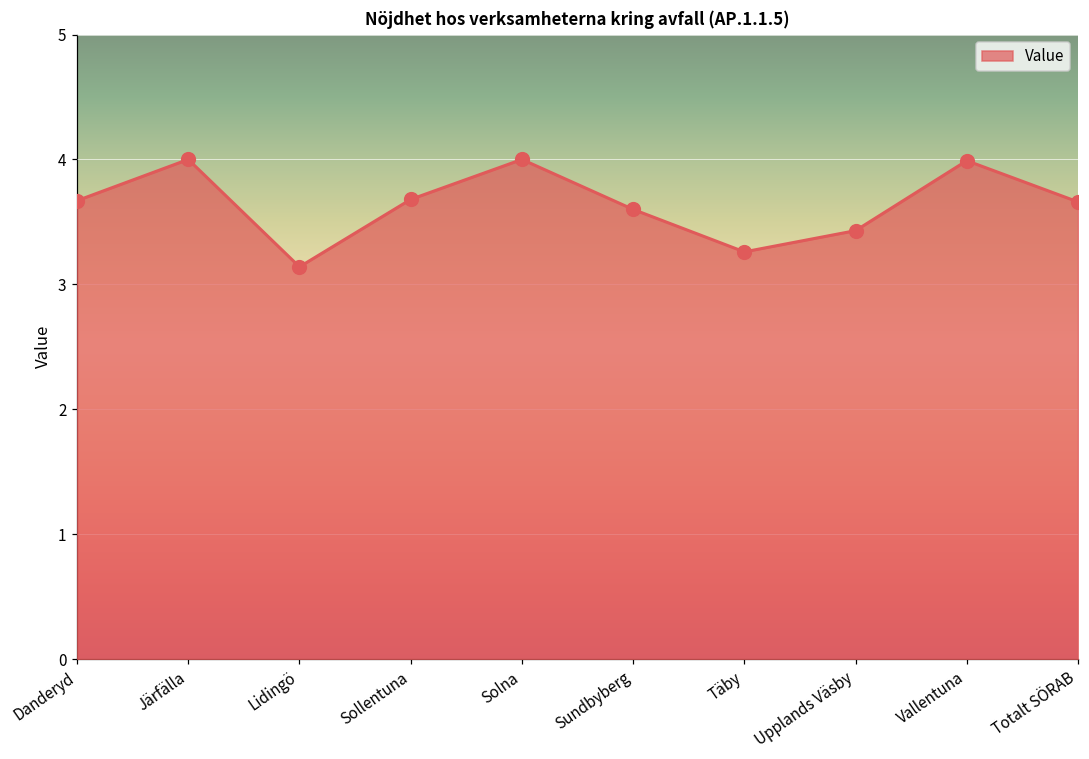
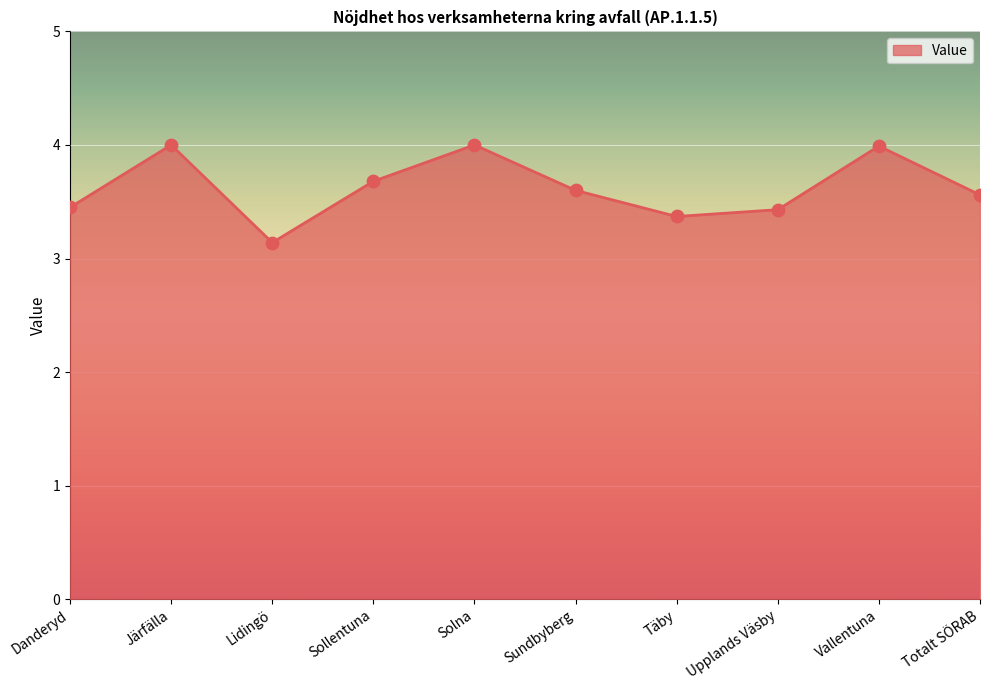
  {
-   "Danderyd": 3.67,
+   "Danderyd": 3.45,
    "Järfälla": 4.00,
    "Lidingö": 3.14,
    "Sollentuna": 3.68,
    "Solna": 4.00,
    "Sundbyberg": 3.60,
-   "Täby": 3.26,
+   "Täby": 3.37,
    "Upplands Väsby": 3.43,
    "Vallentuna": 3.99,
-   "Totalt SÖRAB": 3.66
+   "Totalt SÖRAB": 3.56
  }
